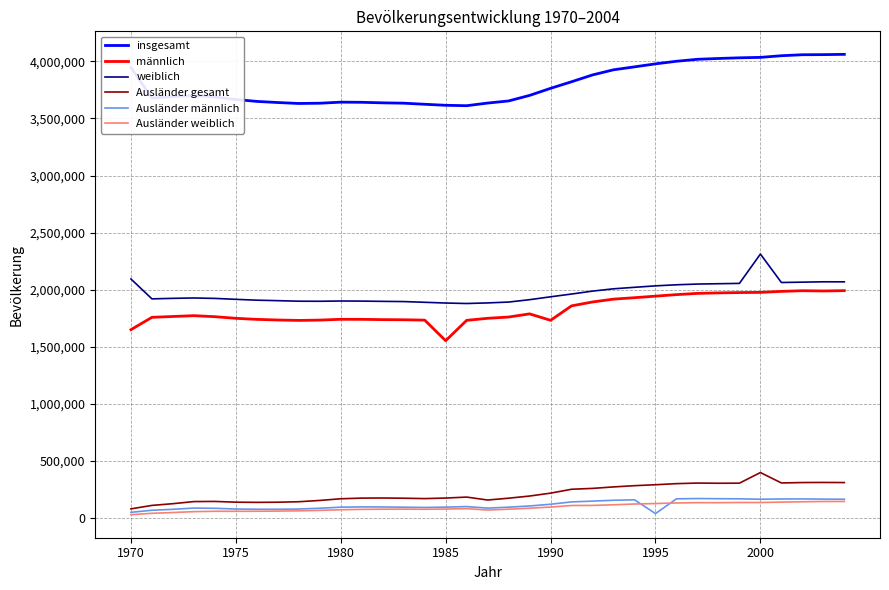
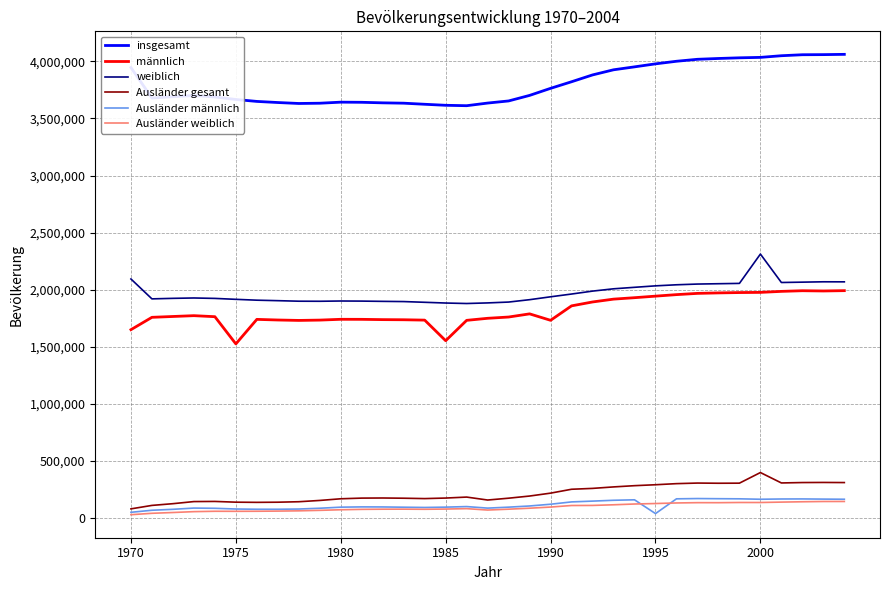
  {
    "insgesamt": {
      "1980": "3,640,000",
      "1985": "3,620,000",
      "1990": "3,760,000",
      "1995": "3,980,000",
      "2000": "4,030,000"
    },
    "männlich": {
      "1970": "1,650,000",
-     "1975": "1,750,000",
+     "1975": "1,530,000",
      "1980": "1,740,000",
      "1985": "1,550,000",
      "1990": "1,730,000",
      "1995": "1,940,000",
      "2000": "1,980,000"
    },
    "weiblich": {
      "1970": "2,090,000",
      "1975": "1,920,000",
      "1980": "1,900,000",
      "1985": "1,880,000",
      "1990": "1,940,000",
      "1995": "2,030,000",
      "2000": "2,310,000"
    },
    "Ausländer gesamt": {
      "1970": "80,000",
      "1975": "140,000",
      "1980": "170,000",
      "1985": "180,000",
      "1990": "220,000",
      "1995": "290,000",
      "2000": "400,000"
    },
    "Ausländer männlich": {
      "1990": "120,000",
      "1995": "40,000",
      "2000": "170,000"
    },
    "Ausländer weiblich": {
      "1990": "100,000",
      "1995": "130,000",
      "2000": "140,000"
    }
  }
